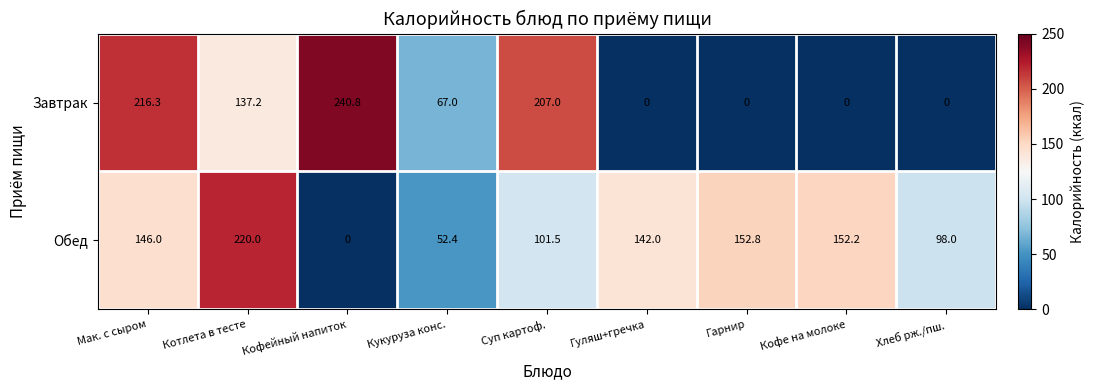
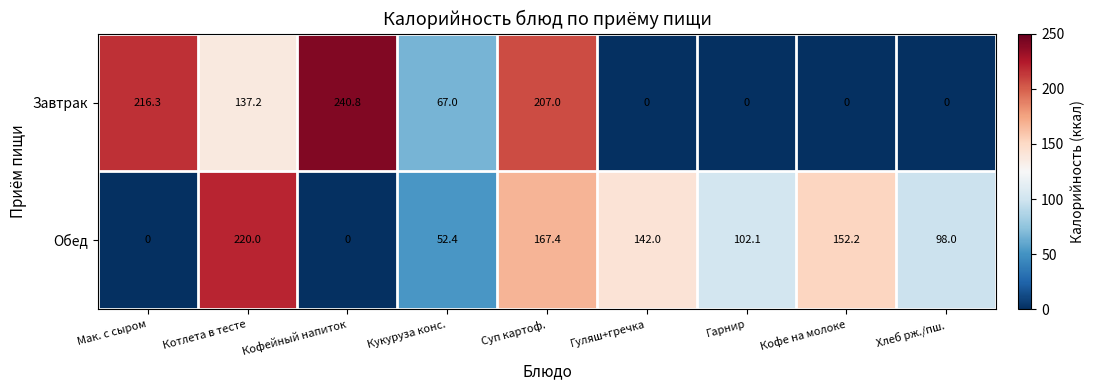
  {
    "Завтрак": {
      "Мак. с сыром": 216.3,
      "Котлета в тесте": 137.2,
      "Кофейный напиток": 240.8,
      "Кукуруза конс.": 67.0,
      "Суп картоф.": 207.0,
      "Гуляш+гречка": 0,
      "Гарнир": 0,
      "Кофе на молоке": 0,
      "Хлеб рж./пш.": 0
    },
    "Обед": {
-     "Мак. с сыром": 146.0,
+     "Мак. с сыром": 0,
      "Котлета в тесте": 220.0,
      "Кофейный напиток": 0,
      "Кукуруза конс.": 52.4,
-     "Суп картоф.": 101.5,
+     "Суп картоф.": 167.4,
      "Гуляш+гречка": 142.0,
-     "Гарнир": 152.8,
+     "Гарнир": 102.1,
      "Кофе на молоке": 152.2,
      "Хлеб рж./пш.": 98.0
    }
  }
